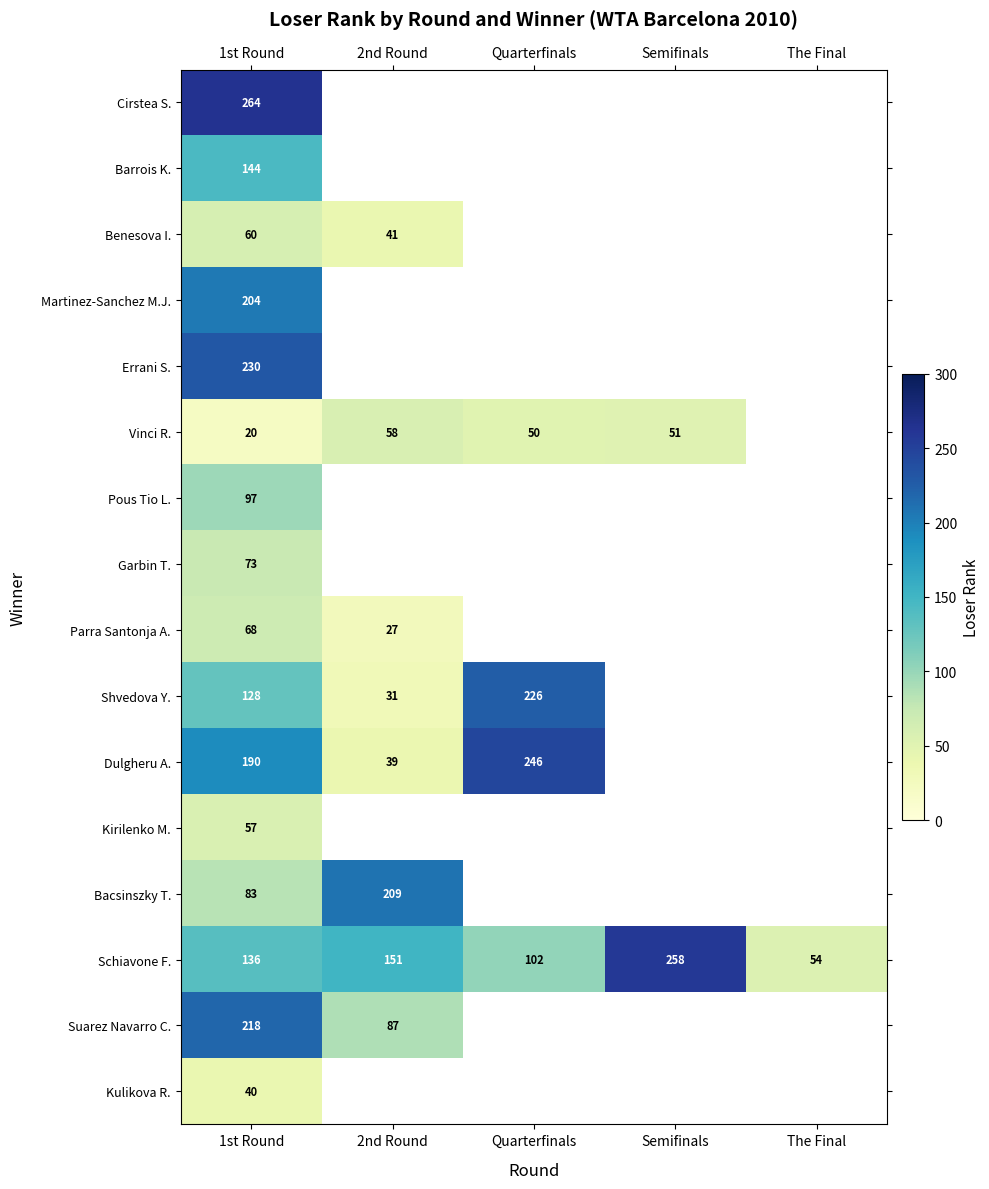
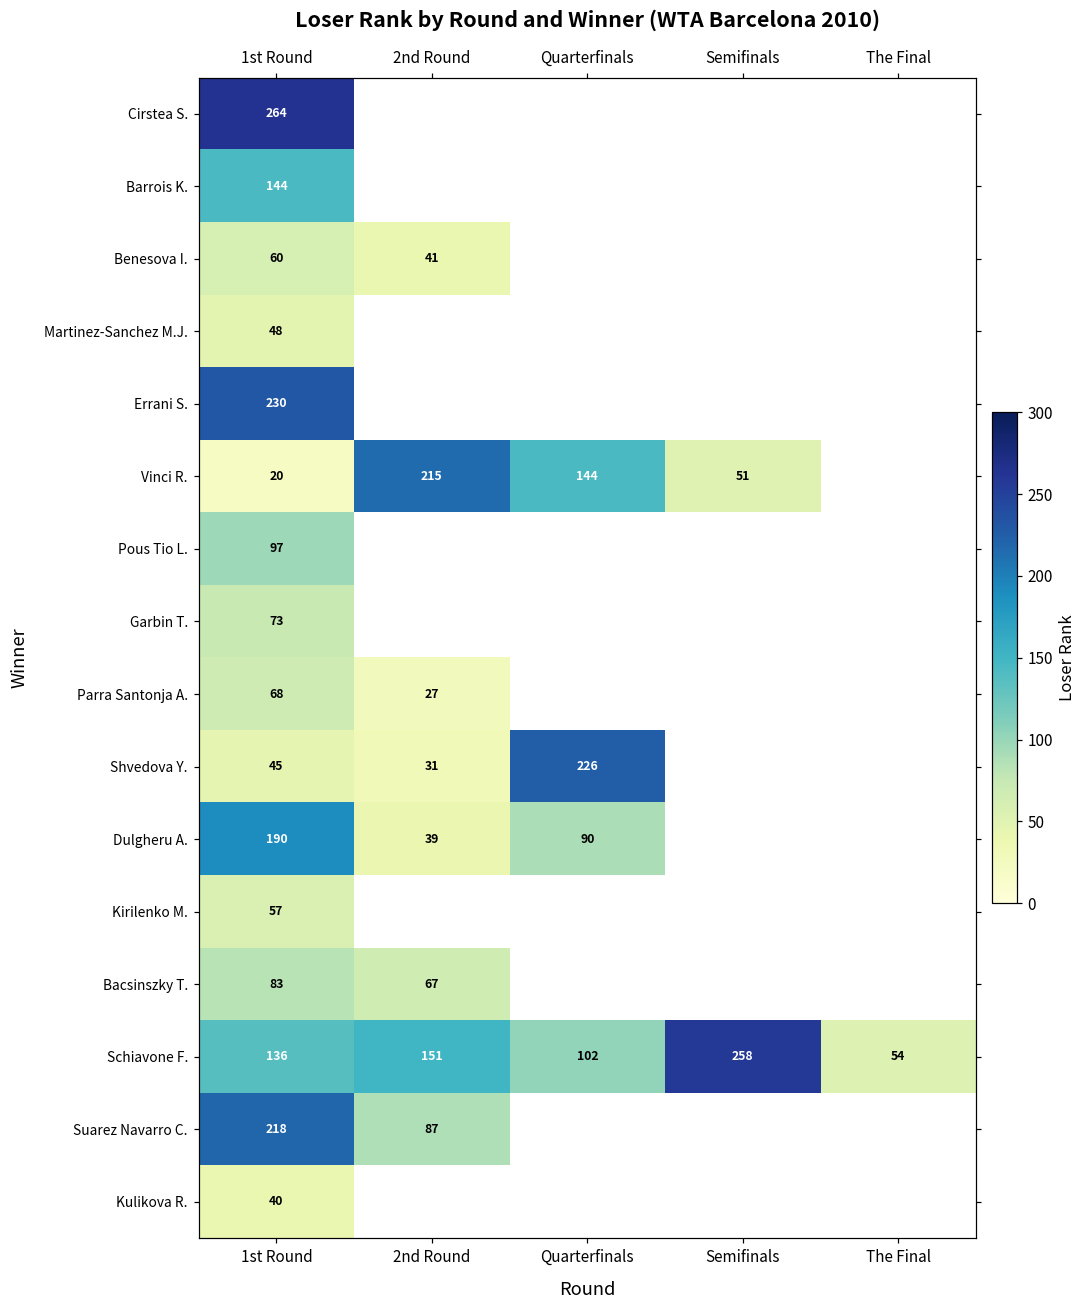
  {
    "Cirstea S.": {
      "1st Round": 264
    },
    "Barrois K.": {
      "1st Round": 144
    },
    "Benesova I.": {
      "1st Round": 60,
      "2nd Round": 41
    },
    "Martinez-Sanchez M.J.": {
-     "1st Round": 204
+     "1st Round": 48
    },
    "Errani S.": {
      "1st Round": 230
    },
    "Vinci R.": {
      "1st Round": 20,
-     "2nd Round": 58,
-     "Quarterfinals": 50,
+     "2nd Round": 215,
+     "Quarterfinals": 144,
      "Semifinals": 51
    },
    "Pous Tio L.": {
      "1st Round": 97
    },
    "Garbin T.": {
      "1st Round": 73
    },
    "Parra Santonja A.": {
      "1st Round": 68,
      "2nd Round": 27
    },
    "Shvedova Y.": {
-     "1st Round": 128,
+     "1st Round": 45,
      "2nd Round": 31,
      "Quarterfinals": 226
    },
    "Dulgheru A.": {
      "1st Round": 190,
      "2nd Round": 39,
-     "Quarterfinals": 246
+     "Quarterfinals": 90
    },
    "Kirilenko M.": {
      "1st Round": 57
    },
    "Bacsinszky T.": {
      "1st Round": 83,
-     "2nd Round": 209
+     "2nd Round": 67
    },
    "Schiavone F.": {
      "1st Round": 136,
      "2nd Round": 151,
      "Quarterfinals": 102,
      "Semifinals": 258,
      "The Final": 54
    },
    "Suarez Navarro C.": {
      "1st Round": 218,
      "2nd Round": 87
    },
    "Kulikova R.": {
      "1st Round": 40
    }
  }
